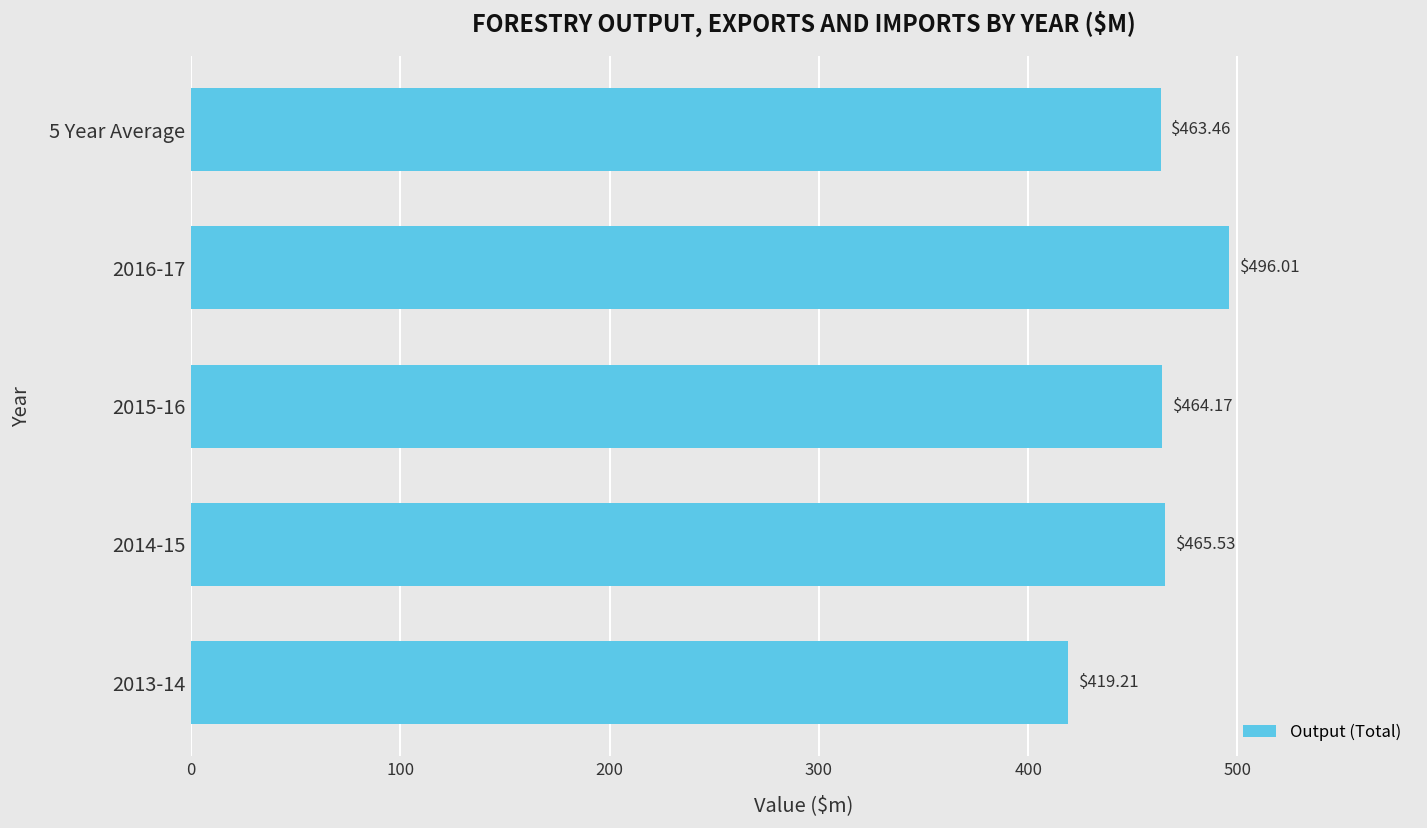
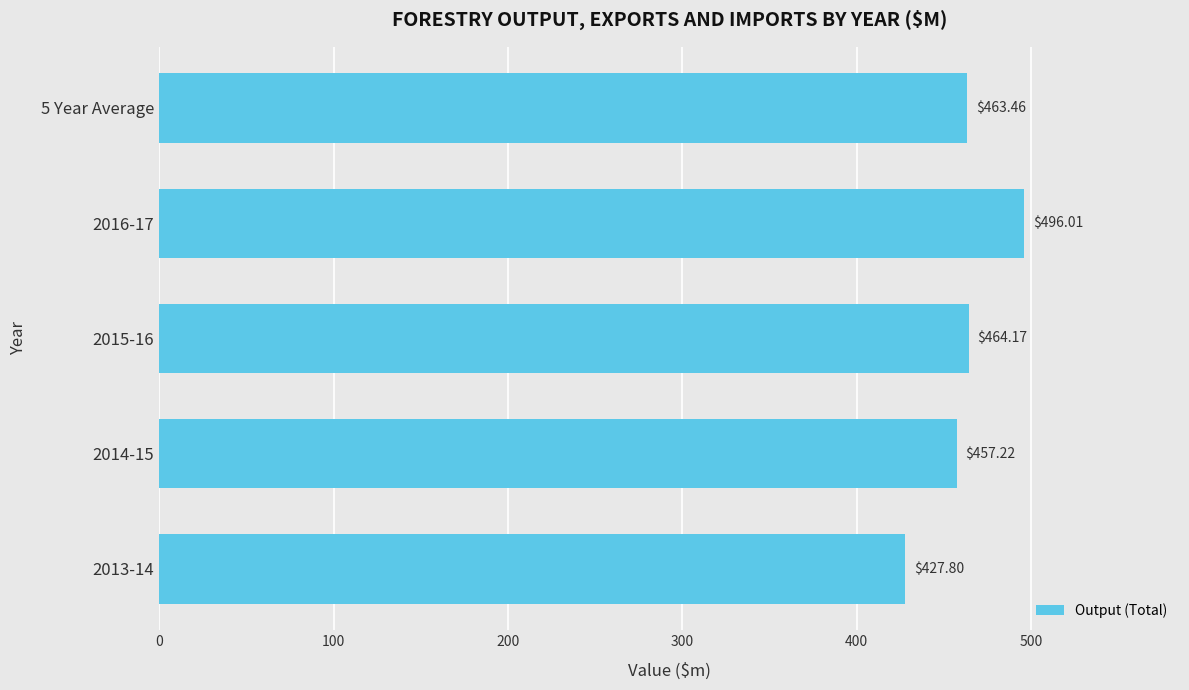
  {
    "5 Year Average": "$463.46",
    "2016-17": "$496.01",
    "2015-16": "$464.17",
-   "2014-15": "$465.53",
-   "2013-14": "$419.21"
+   "2014-15": "$457.22",
+   "2013-14": "$427.80"
  }
